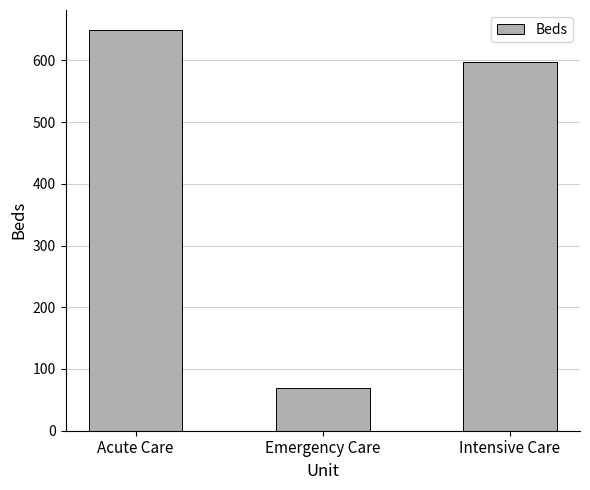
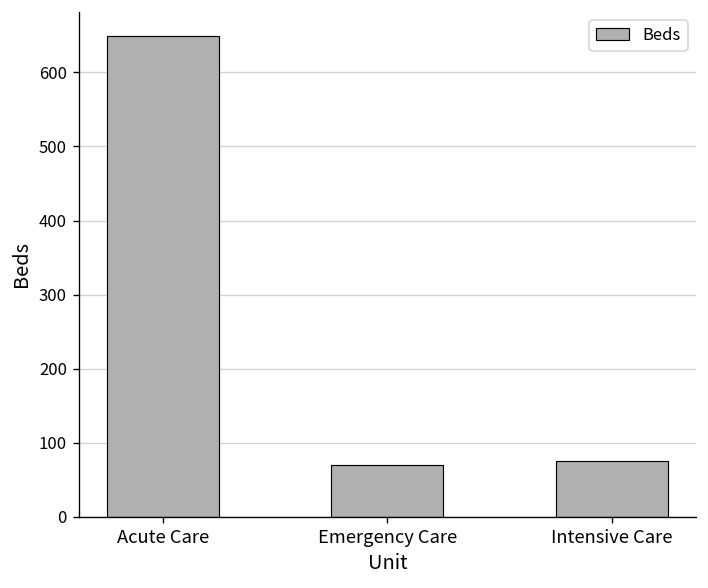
  {
    "Acute Care": 650,
    "Emergency Care": 70,
-   "Intensive Care": 600
+   "Intensive Care": 80
  }
